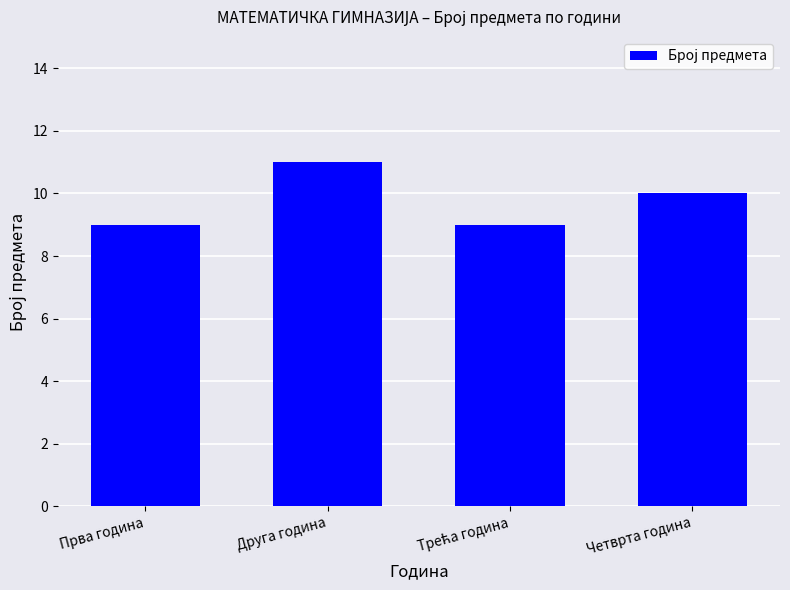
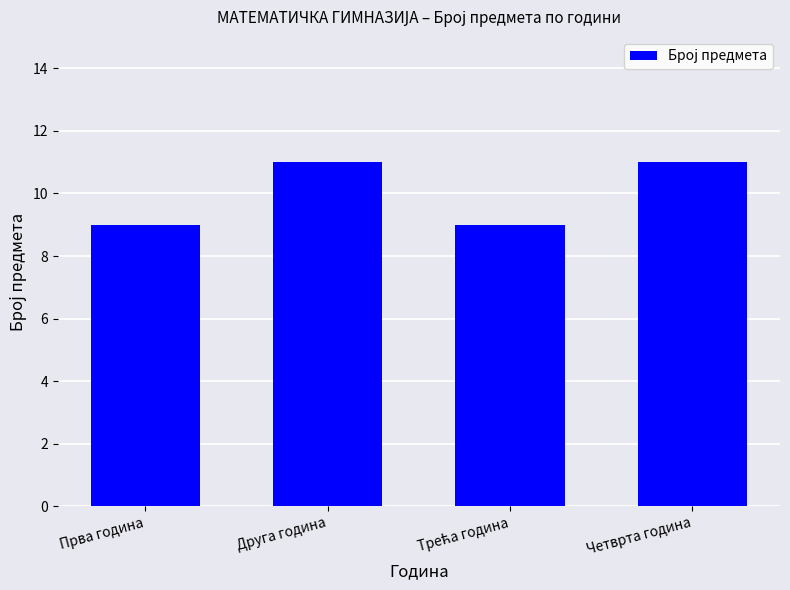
  {
    "Прва година": 9,
    "Друга година": 11,
    "Трећа година": 9,
-   "Четврта година": 10
+   "Четврта година": 11
  }
